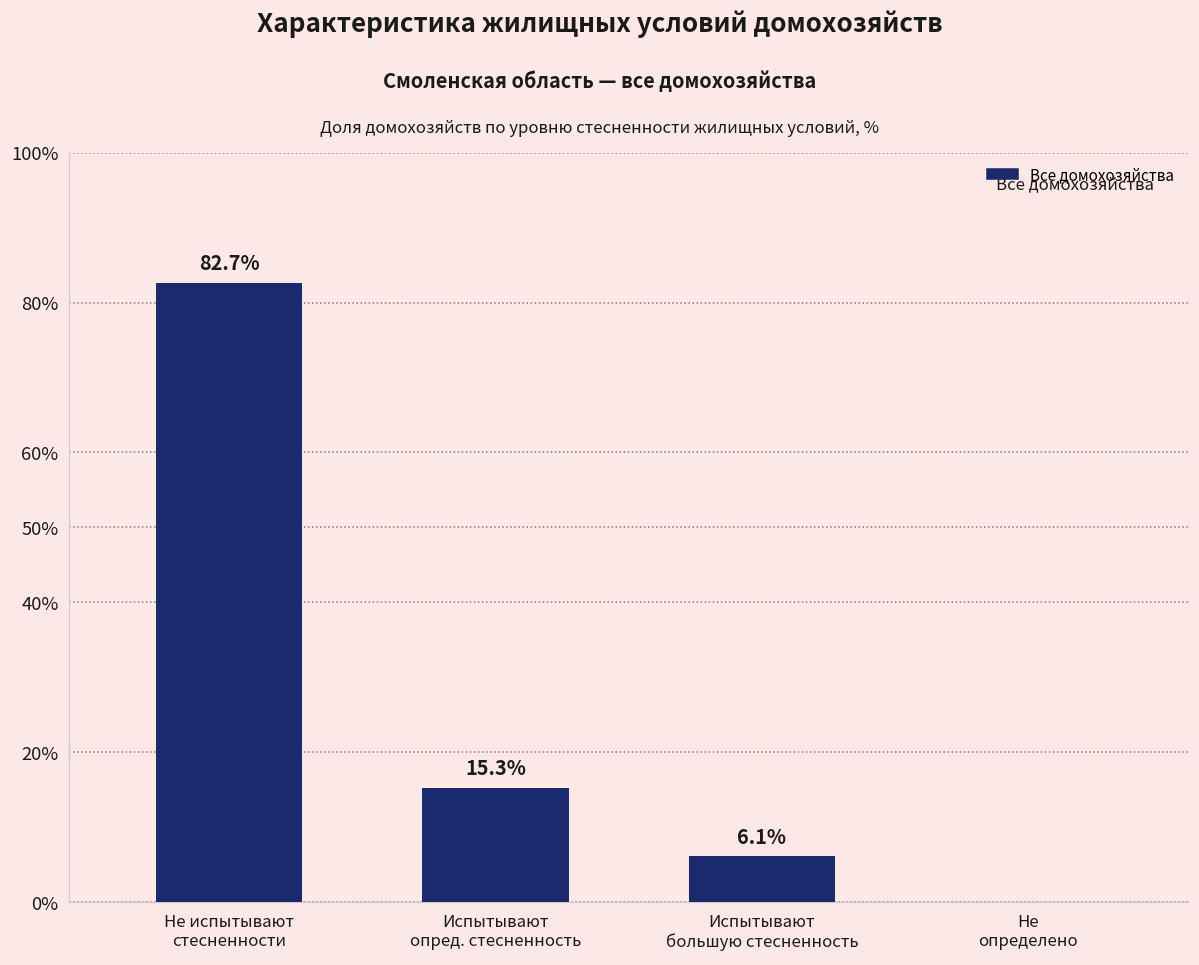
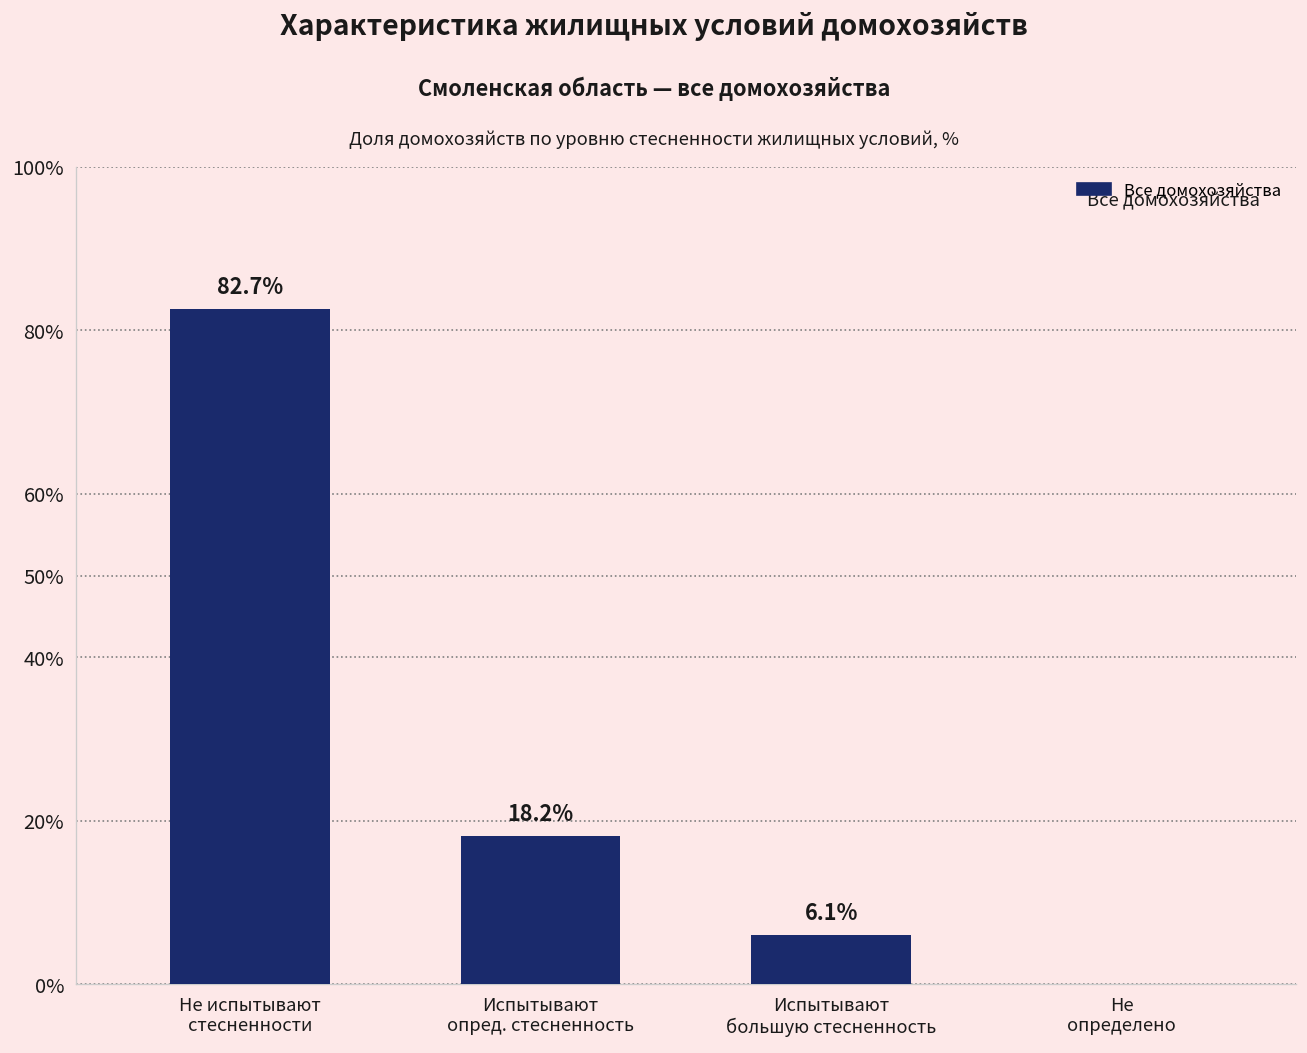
  {
    "Не испытывают стесненности": "82.7%",
-   "Испытывают опред. стесненность": "15.3%",
+   "Испытывают опред. стесненность": "18.2%",
    "Испытывают большую стесненность": "6.1%"
  }
